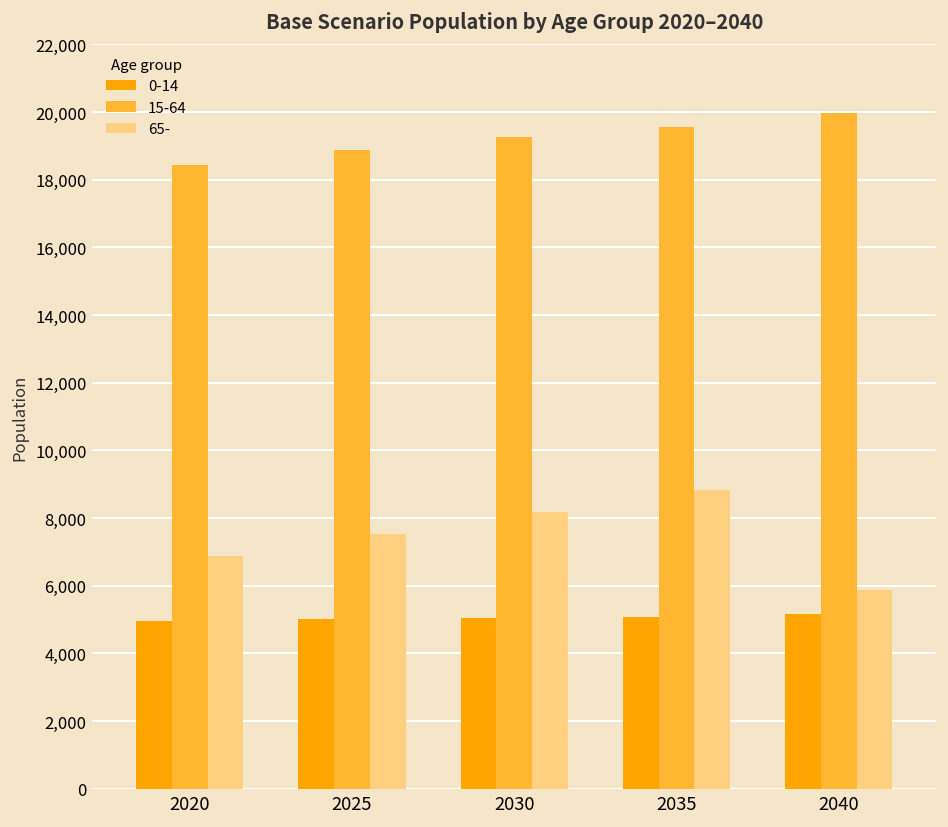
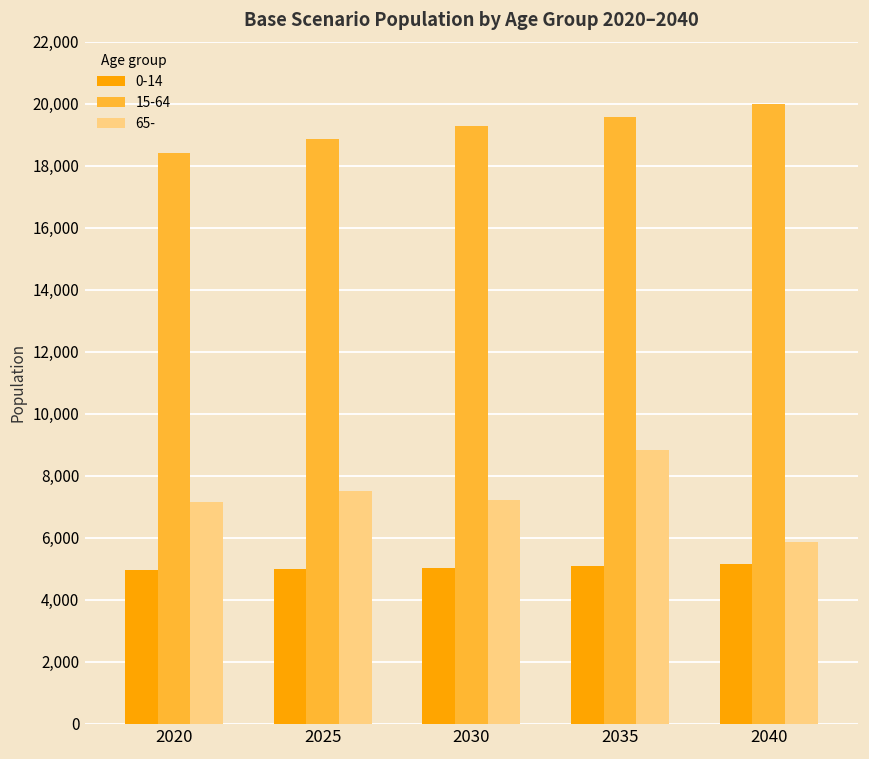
  {
    "65-": {
-     "2020": "6,900",
+     "2020": "7,200",
      "2025": "7,500",
-     "2030": "8,200",
+     "2030": "7,200",
      "2035": "8,800",
      "2040": "5,900"
    }
  }
